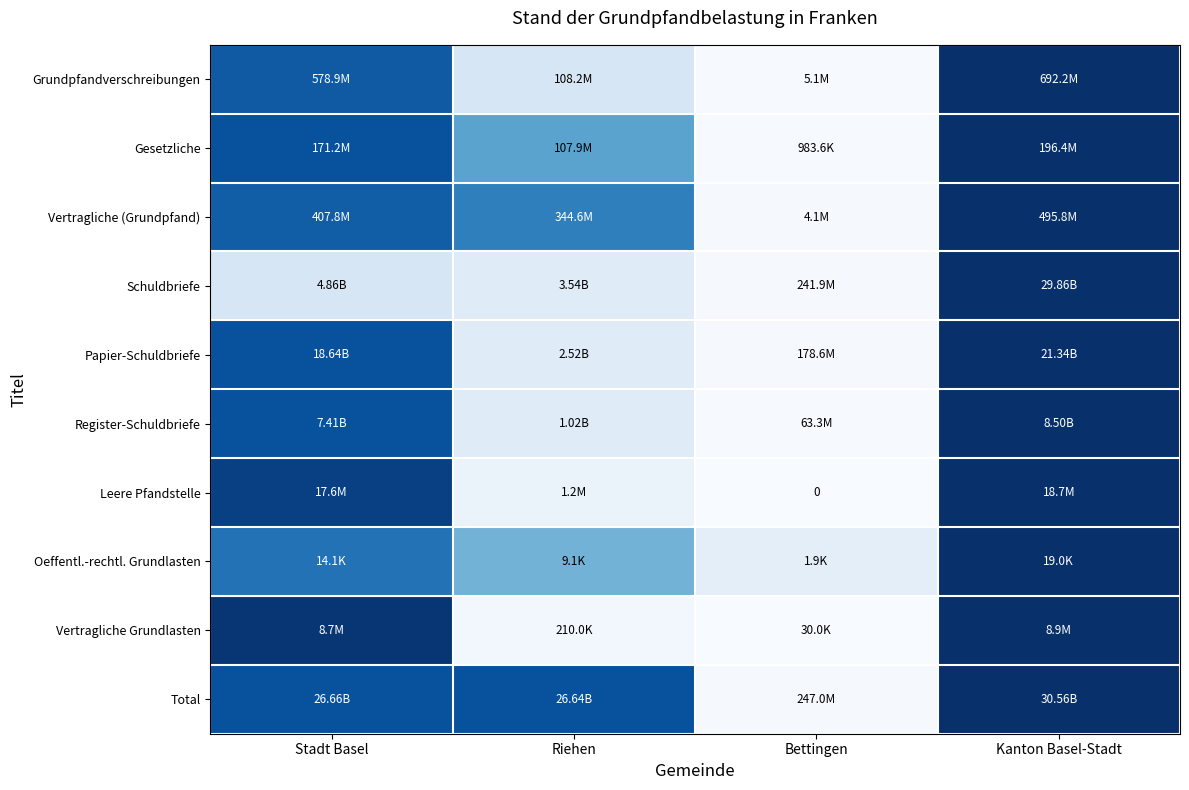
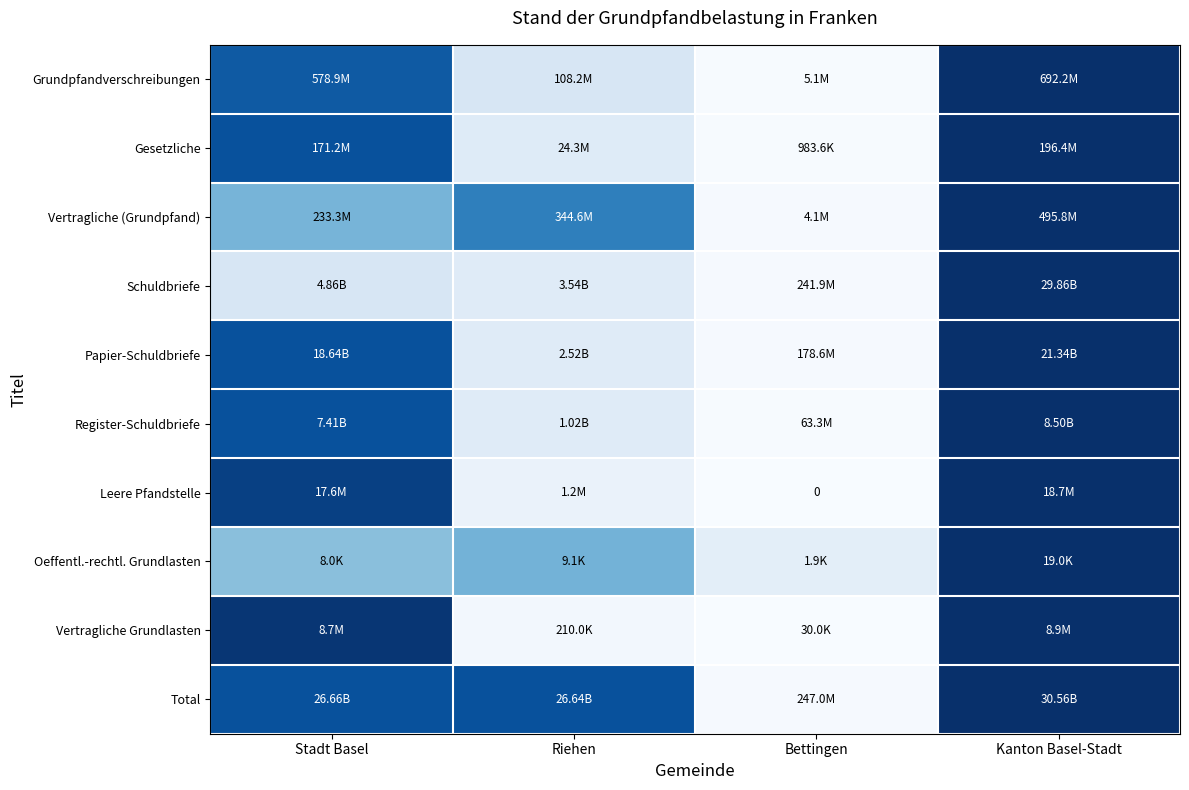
  {
    "Grundpfandverschreibungen": {
      "Stadt Basel": "578.9M",
      "Riehen": "108.2M",
      "Bettingen": "5.1M",
      "Kanton Basel-Stadt": "692.2M"
    },
    "Gesetzliche": {
      "Stadt Basel": "171.2M",
-     "Riehen": "107.9M",
+     "Riehen": "24.3M",
      "Bettingen": "983.6K",
      "Kanton Basel-Stadt": "196.4M"
    },
    "Vertragliche (Grundpfand)": {
-     "Stadt Basel": "407.8M",
+     "Stadt Basel": "233.3M",
      "Riehen": "344.6M",
      "Bettingen": "4.1M",
      "Kanton Basel-Stadt": "495.8M"
    },
    "Schuldbriefe": {
      "Stadt Basel": "4.86B",
      "Riehen": "3.54B",
      "Bettingen": "241.9M",
      "Kanton Basel-Stadt": "29.86B"
    },
    "Papier-Schuldbriefe": {
      "Stadt Basel": "18.64B",
      "Riehen": "2.52B",
      "Bettingen": "178.6M",
      "Kanton Basel-Stadt": "21.34B"
    },
    "Register-Schuldbriefe": {
      "Stadt Basel": "7.41B",
      "Riehen": "1.02B",
      "Bettingen": "63.3M",
      "Kanton Basel-Stadt": "8.50B"
    },
    "Leere Pfandstelle": {
      "Stadt Basel": "17.6M",
      "Riehen": "1.2M",
      "Bettingen": "0",
      "Kanton Basel-Stadt": "18.7M"
    },
    "Oeffentl.-rechtl. Grundlasten": {
-     "Stadt Basel": "14.1K",
+     "Stadt Basel": "8.0K",
      "Riehen": "9.1K",
      "Bettingen": "1.9K",
      "Kanton Basel-Stadt": "19.0K"
    },
    "Vertragliche Grundlasten": {
      "Stadt Basel": "8.7M",
      "Riehen": "210.0K",
      "Bettingen": "30.0K",
      "Kanton Basel-Stadt": "8.9M"
    },
    "Total": {
      "Stadt Basel": "26.66B",
      "Riehen": "26.64B",
      "Bettingen": "247.0M",
      "Kanton Basel-Stadt": "30.56B"
    }
  }
